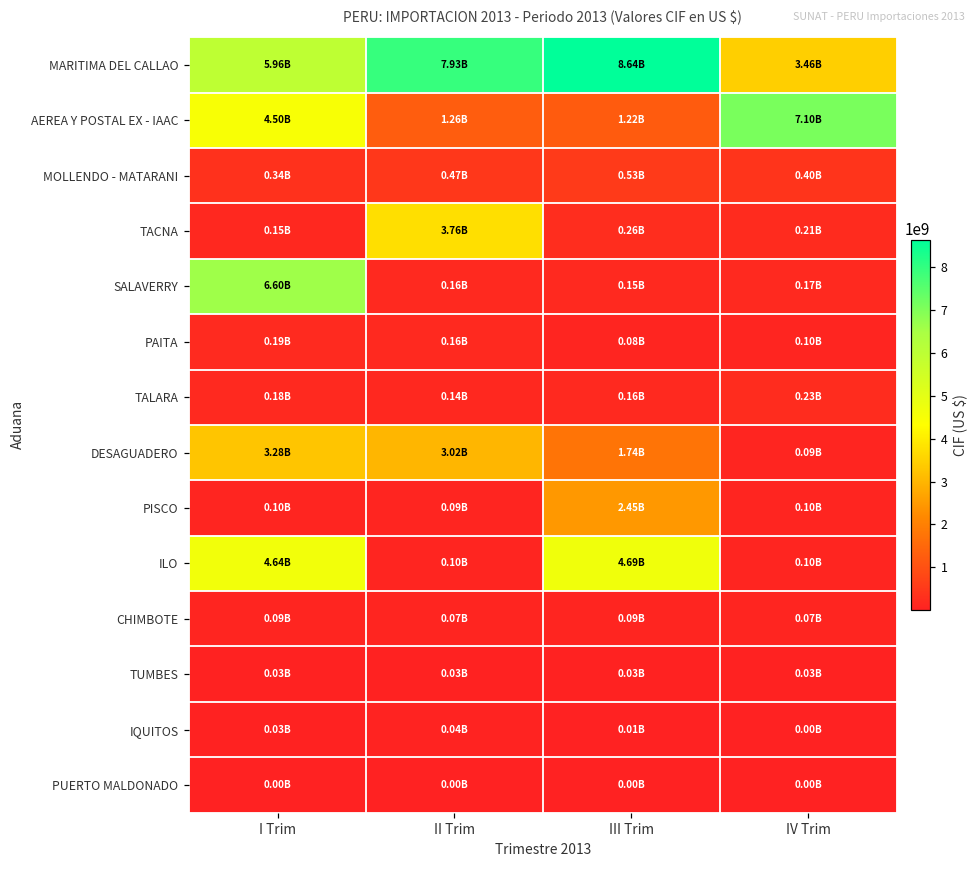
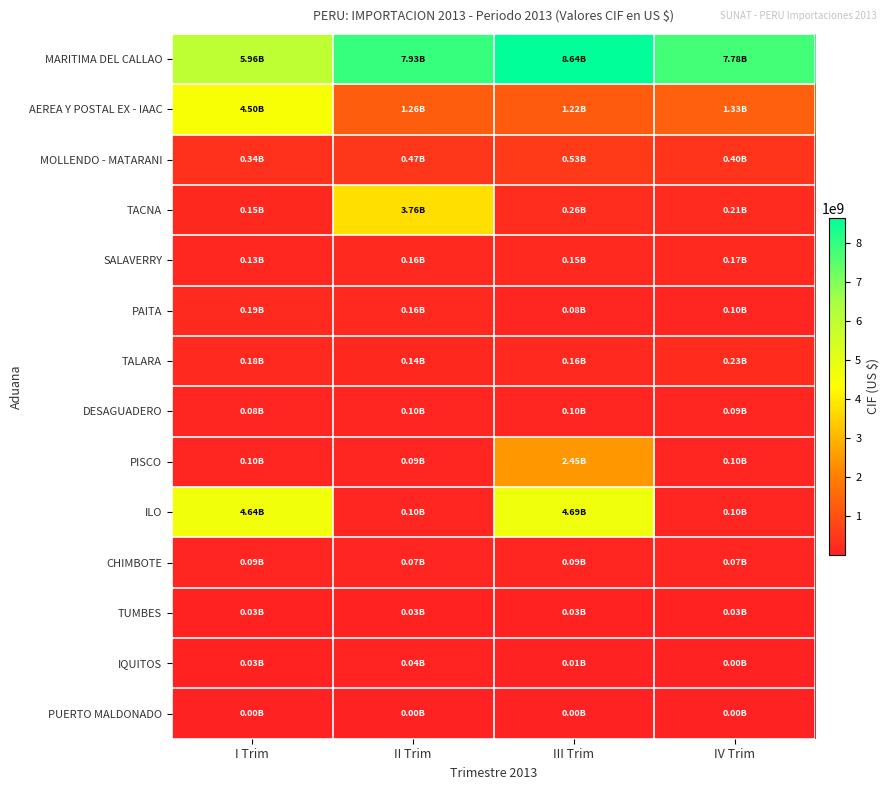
  {
    "MARITIMA DEL CALLAO": {
      "I Trim": "5.96B",
      "II Trim": "7.93B",
      "III Trim": "8.64B",
-     "IV Trim": "3.46B"
+     "IV Trim": "7.78B"
    },
    "AEREA Y POSTAL EX - IAAC": {
      "I Trim": "4.50B",
      "II Trim": "1.26B",
      "III Trim": "1.22B",
-     "IV Trim": "7.10B"
+     "IV Trim": "1.33B"
    },
    "MOLLENDO - MATARANI": {
      "I Trim": "0.34B",
      "II Trim": "0.47B",
      "III Trim": "0.53B",
      "IV Trim": "0.40B"
    },
    "TACNA": {
      "I Trim": "0.15B",
      "II Trim": "3.76B",
      "III Trim": "0.26B",
      "IV Trim": "0.21B"
    },
    "SALAVERRY": {
-     "I Trim": "6.60B",
+     "I Trim": "0.13B",
      "II Trim": "0.16B",
      "III Trim": "0.15B",
      "IV Trim": "0.17B"
    },
    "PAITA": {
      "I Trim": "0.19B",
      "II Trim": "0.16B",
      "III Trim": "0.08B",
      "IV Trim": "0.10B"
    },
    "TALARA": {
      "I Trim": "0.18B",
      "II Trim": "0.14B",
      "III Trim": "0.16B",
      "IV Trim": "0.23B"
    },
    "DESAGUADERO": {
-     "I Trim": "3.28B",
-     "II Trim": "3.02B",
-     "III Trim": "1.74B",
+     "I Trim": "0.08B",
+     "II Trim": "0.10B",
+     "III Trim": "0.10B",
      "IV Trim": "0.09B"
    },
    "PISCO": {
      "I Trim": "0.10B",
      "II Trim": "0.09B",
      "III Trim": "2.45B",
      "IV Trim": "0.10B"
    },
    "ILO": {
      "I Trim": "4.64B",
      "II Trim": "0.10B",
      "III Trim": "4.69B",
      "IV Trim": "0.10B"
    },
    "CHIMBOTE": {
      "I Trim": "0.09B",
      "II Trim": "0.07B",
      "III Trim": "0.09B",
      "IV Trim": "0.07B"
    },
    "TUMBES": {
      "I Trim": "0.03B",
      "II Trim": "0.03B",
      "III Trim": "0.03B",
      "IV Trim": "0.03B"
    },
    "IQUITOS": {
      "I Trim": "0.03B",
      "II Trim": "0.04B",
      "III Trim": "0.01B",
      "IV Trim": "0.00B"
    },
    "PUERTO MALDONADO": {
      "I Trim": "0.00B",
      "II Trim": "0.00B",
      "III Trim": "0.00B",
      "IV Trim": "0.00B"
    }
  }
